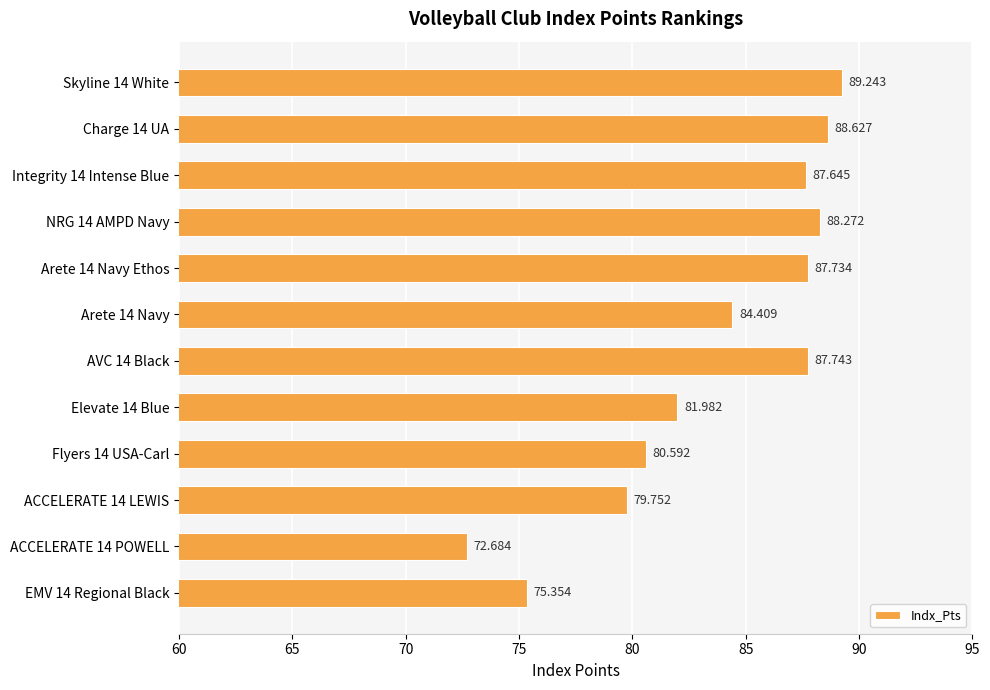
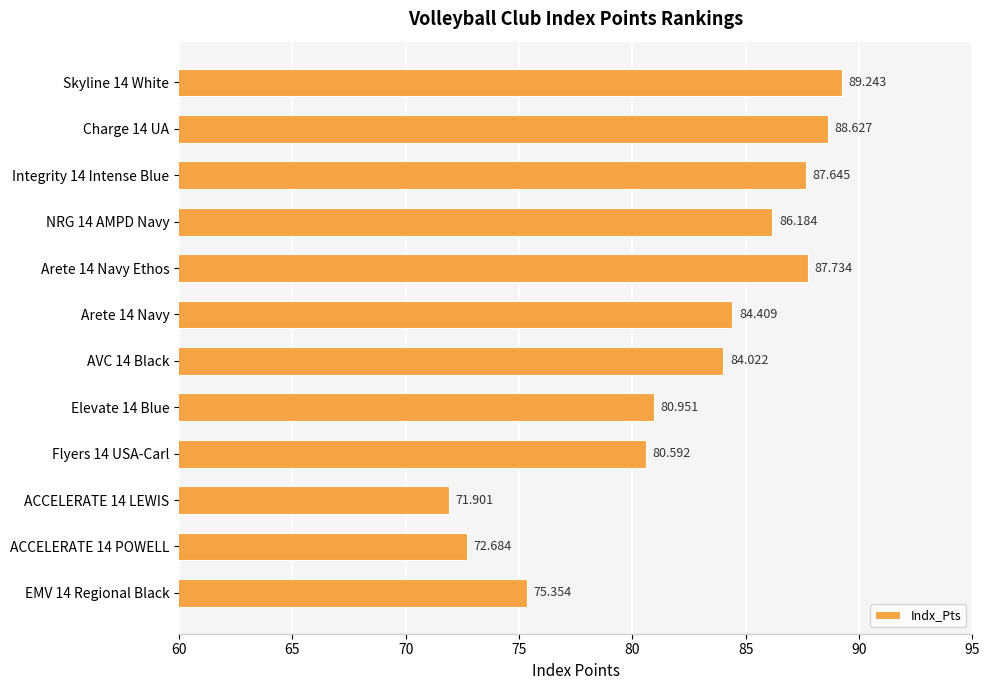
  {
    "Skyline 14 White": 89.243,
    "Charge 14 UA": 88.627,
    "Integrity 14 Intense Blue": 87.645,
-   "NRG 14 AMPD Navy": 88.272,
+   "NRG 14 AMPD Navy": 86.184,
    "Arete 14 Navy Ethos": 87.734,
    "Arete 14 Navy": 84.409,
-   "AVC 14 Black": 87.743,
-   "Elevate 14 Blue": 81.982,
+   "AVC 14 Black": 84.022,
+   "Elevate 14 Blue": 80.951,
    "Flyers 14 USA-Carl": 80.592,
-   "ACCELERATE 14 LEWIS": 79.752,
+   "ACCELERATE 14 LEWIS": 71.901,
    "ACCELERATE 14 POWELL": 72.684,
    "EMV 14 Regional Black": 75.354
  }
